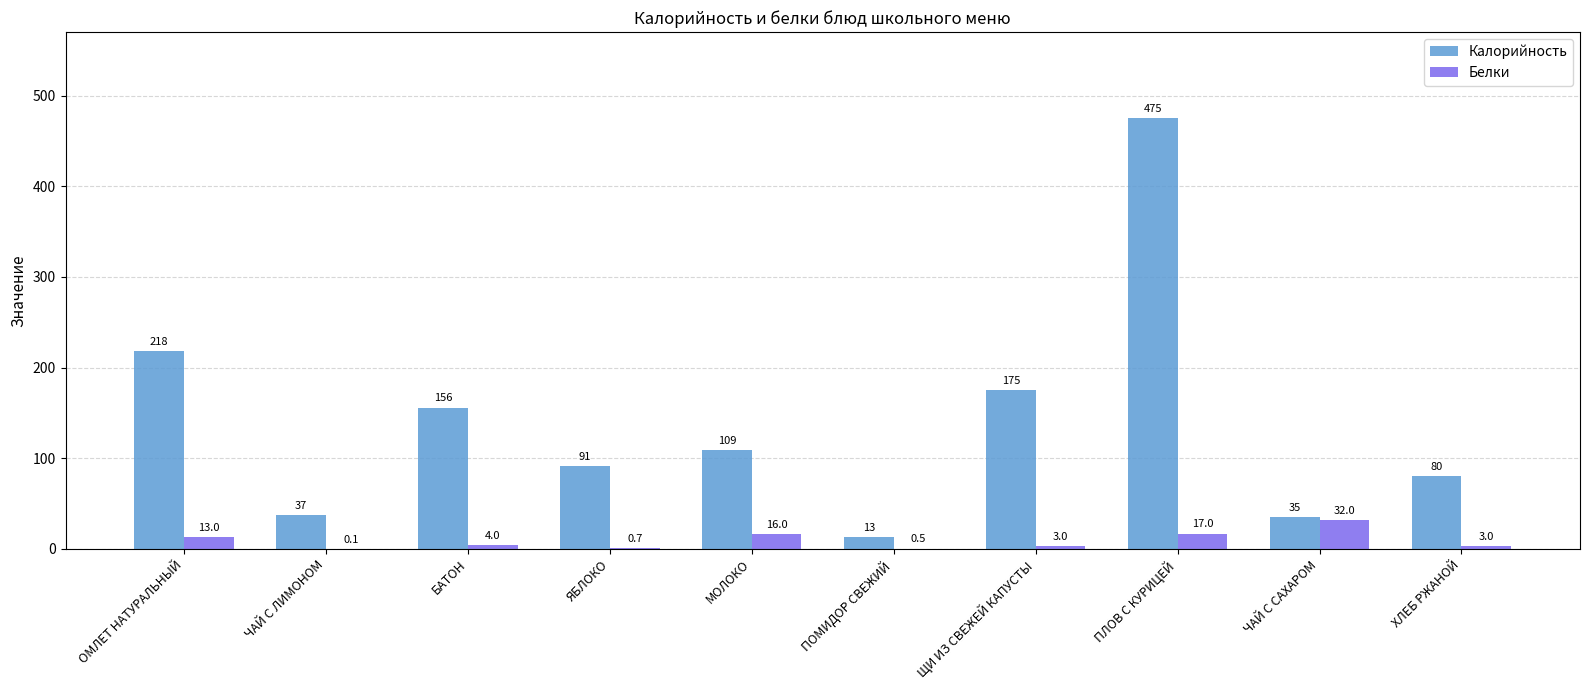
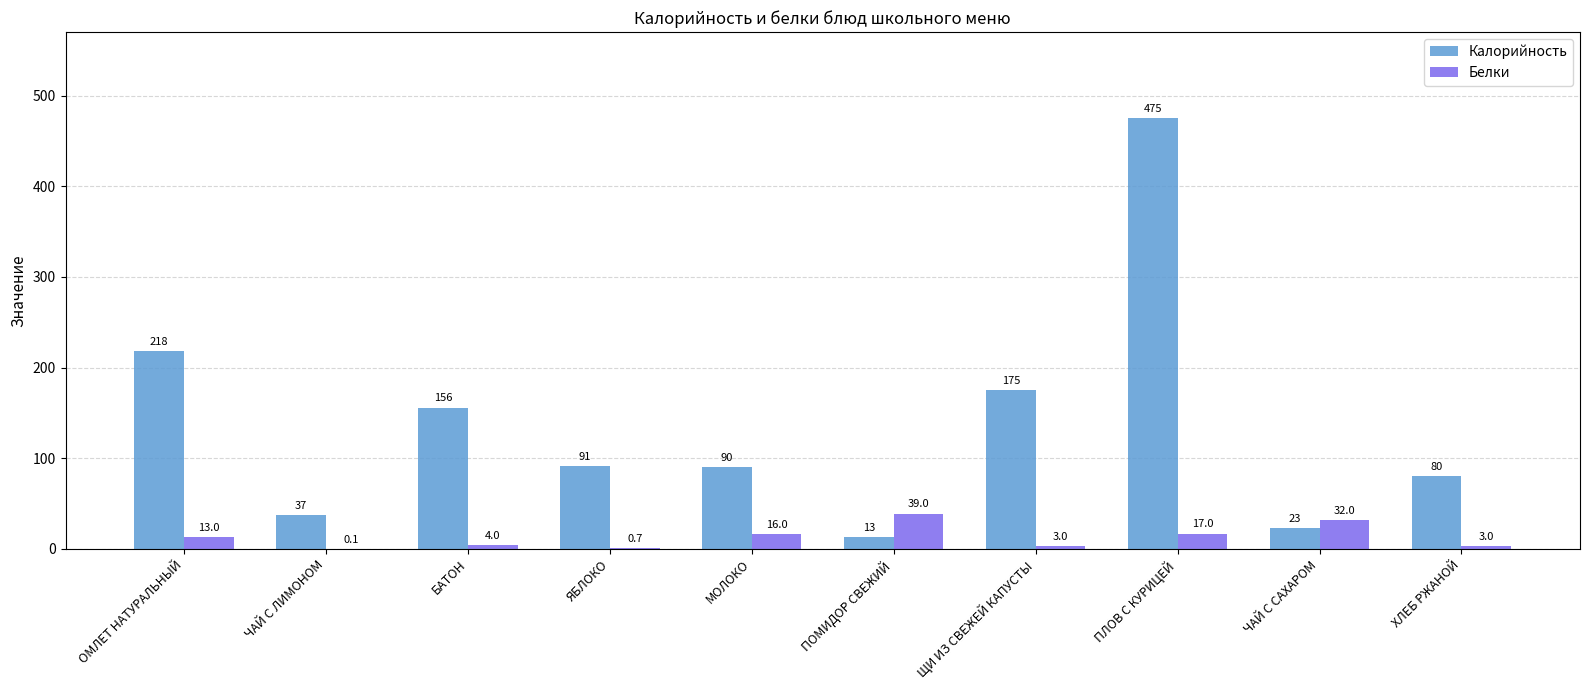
  {
    "Калорийность": {
      "ОМЛЕТ НАТУРАЛЬНЫЙ": 218,
      "ЧАЙ С ЛИМОНОМ": 37,
      "БАТОН": 156,
      "ЯБЛОКО": 91,
-     "МОЛОКО": 109,
+     "МОЛОКО": 90,
      "ПОМИДОР СВЕЖИЙ": 13,
      "ЩИ ИЗ СВЕЖЕЙ КАПУСТЫ": 175,
      "ПЛОВ С КУРИЦЕЙ": 475,
-     "ЧАЙ С САХАРОМ": 35,
+     "ЧАЙ С САХАРОМ": 23,
      "ХЛЕБ РЖАНОЙ": 80
    },
    "Белки": {
      "ОМЛЕТ НАТУРАЛЬНЫЙ": 13.0,
      "ЧАЙ С ЛИМОНОМ": 0.1,
      "БАТОН": 4.0,
      "ЯБЛОКО": 0.7,
      "МОЛОКО": 16.0,
-     "ПОМИДОР СВЕЖИЙ": 0.5,
+     "ПОМИДОР СВЕЖИЙ": 39.0,
      "ЩИ ИЗ СВЕЖЕЙ КАПУСТЫ": 3.0,
      "ПЛОВ С КУРИЦЕЙ": 17.0,
      "ЧАЙ С САХАРОМ": 32.0,
      "ХЛЕБ РЖАНОЙ": 3.0
    }
  }
